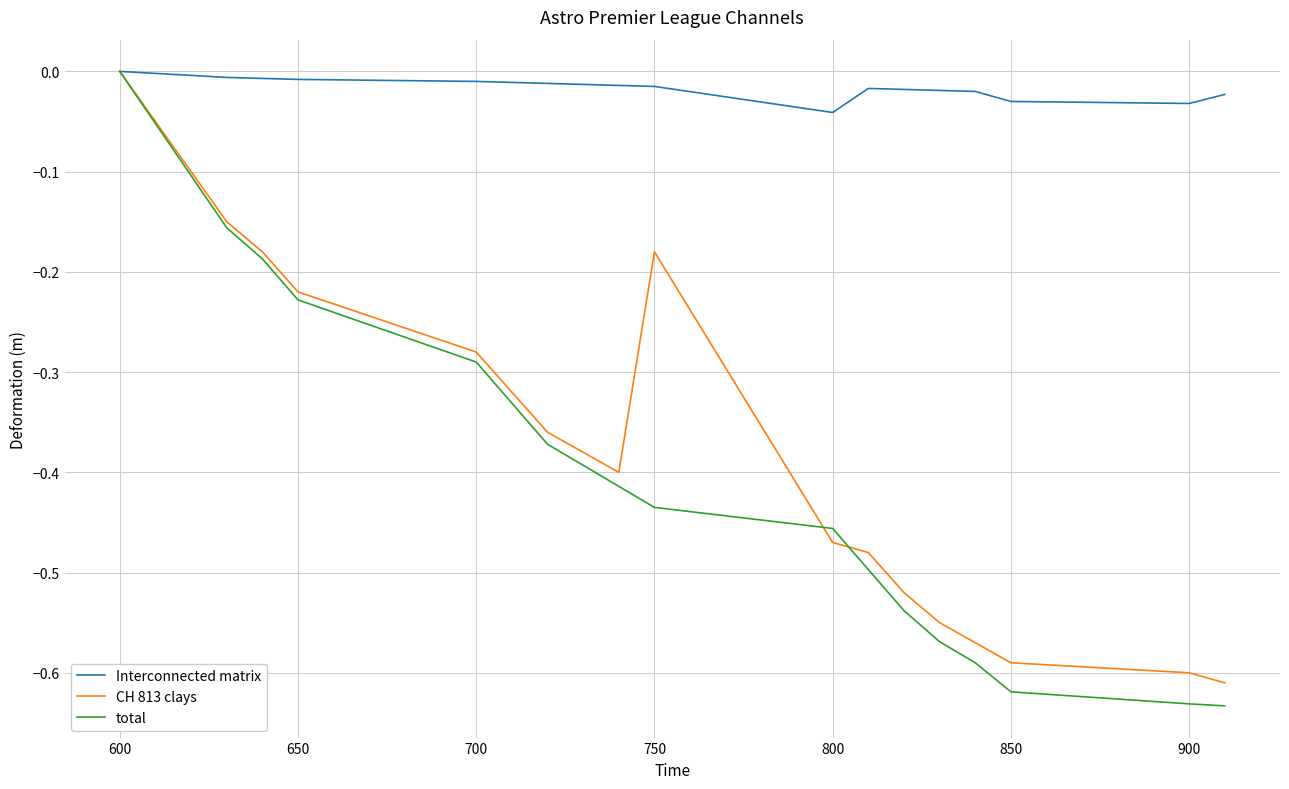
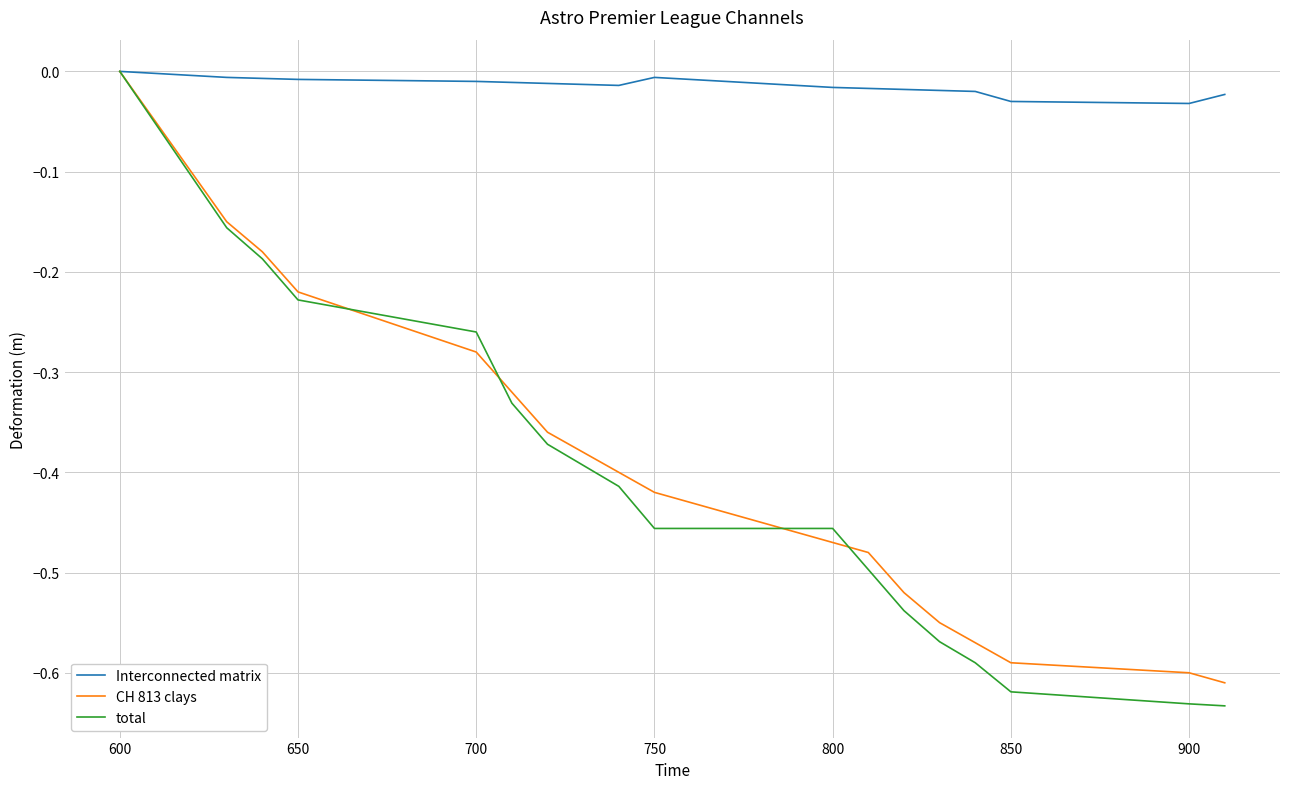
  {
    "Interconnected matrix": {
      "650": -0.008,
      "700": -0.010,
-     "750": -0.015,
-     "800": -0.041,
+     "750": -0.006,
+     "800": -0.016,
      "850": -0.030,
      "900": -0.032
    },
    "CH 813 clays": {
      "650": -0.22,
      "700": -0.28,
-     "750": -0.18,
+     "750": -0.42,
      "800": -0.47,
      "850": -0.59,
      "900": -0.60
    },
    "total": {
      "650": -0.228,
-     "700": -0.29,
-     "750": -0.435,
+     "700": -0.26,
+     "750": -0.456,
      "800": -0.456,
      "850": -0.619,
      "900": -0.631
    }
  }
